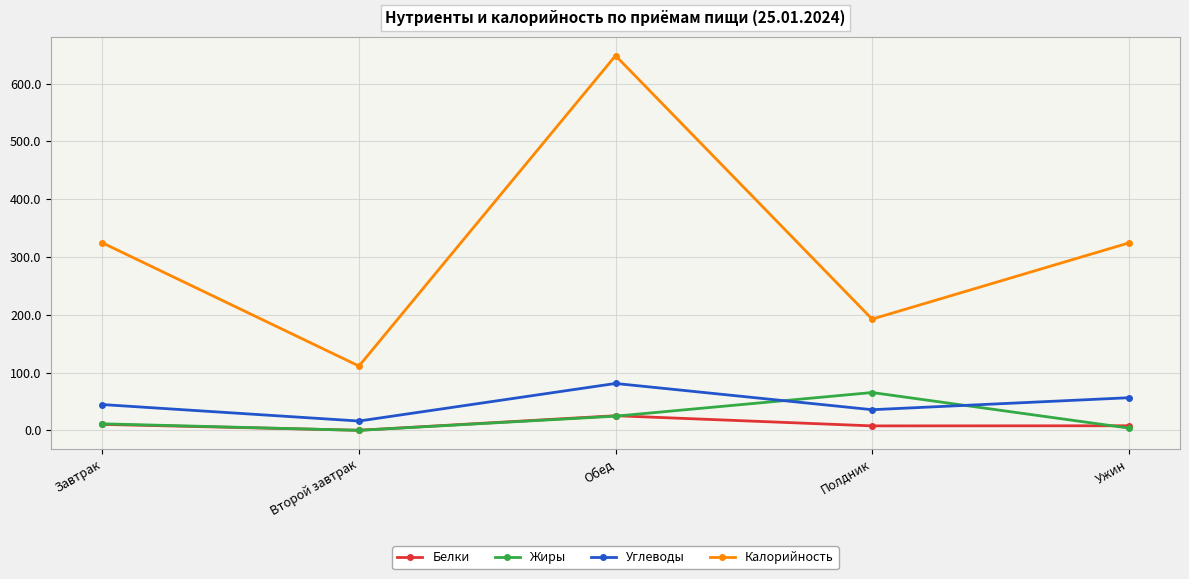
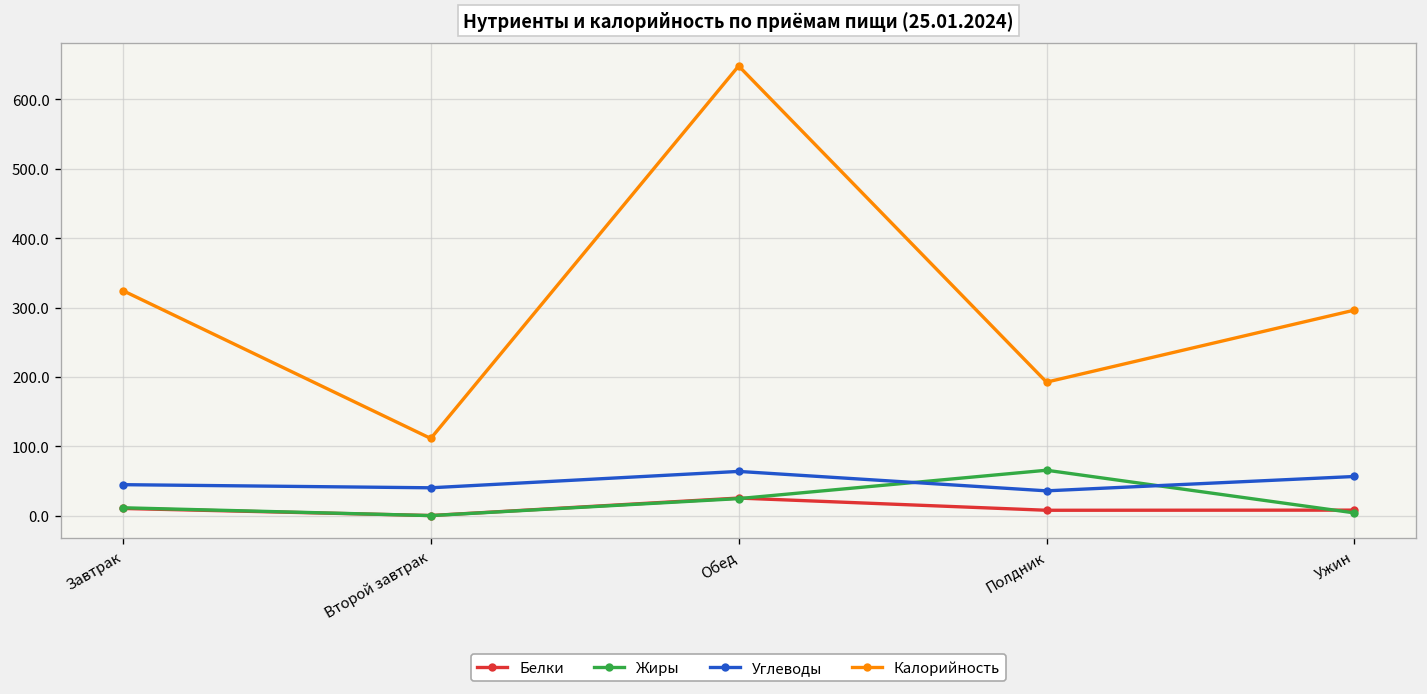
  {
    "Белки": {
      "Полдник": 10
    },
    "Жиры": {
      "Полдник": 70
    },
    "Углеводы": {
      "Завтрак": 40,
-     "Второй завтрак": 20,
-     "Обед": 80,
+     "Второй завтрак": 40,
+     "Обед": 60,
      "Полдник": 40,
      "Ужин": 60
    },
    "Калорийность": {
      "Завтрак": 320,
      "Второй завтрак": 110,
      "Обед": 650,
      "Полдник": 190,
-     "Ужин": 320
+     "Ужин": 300
    }
  }
